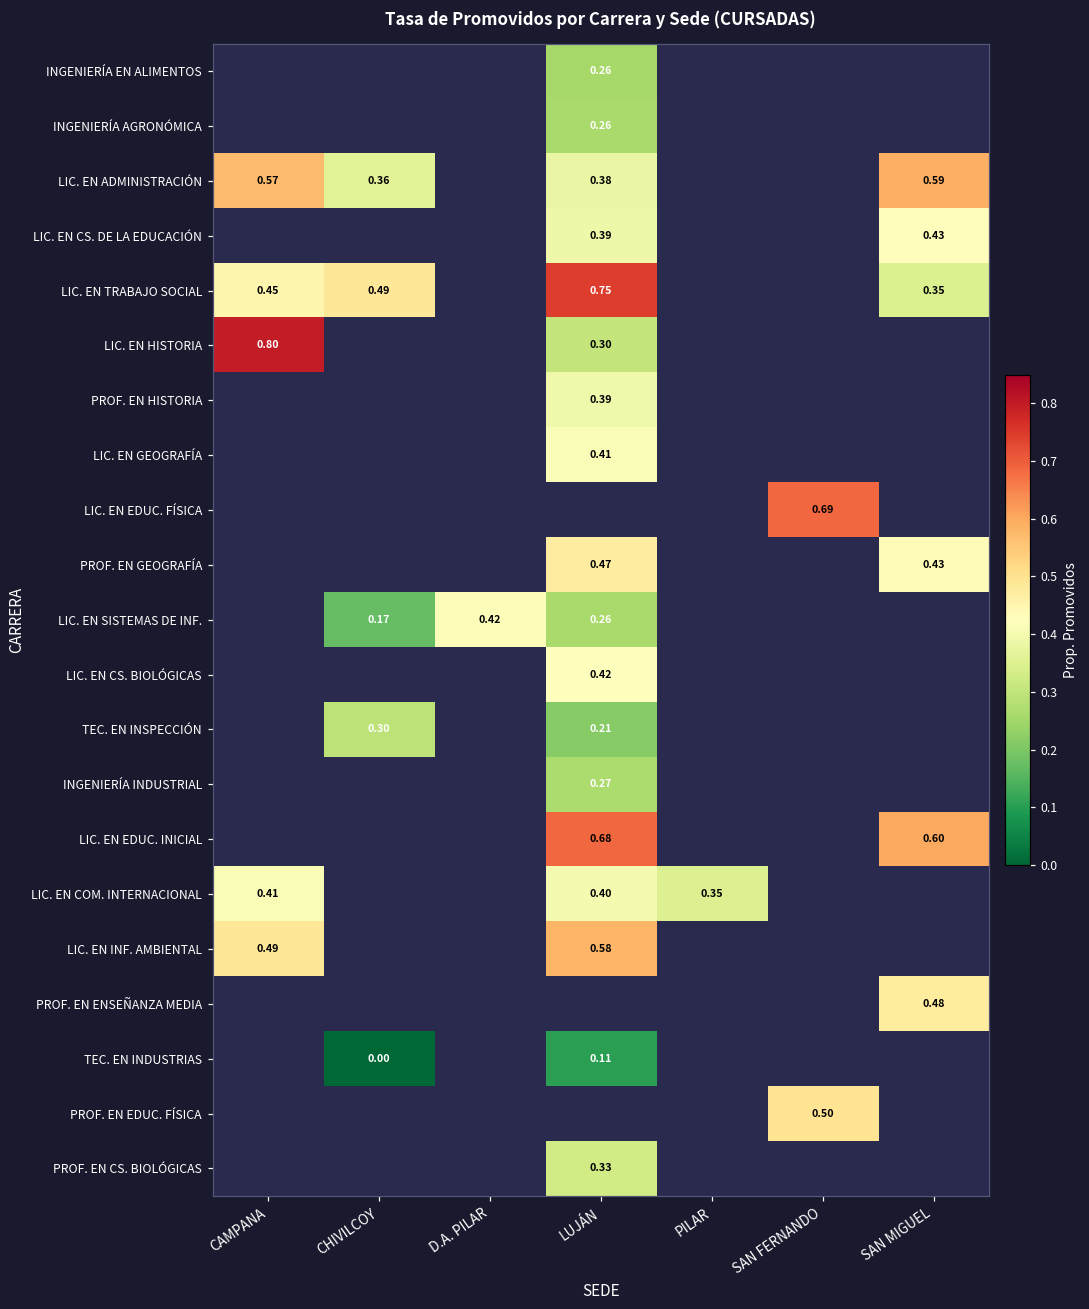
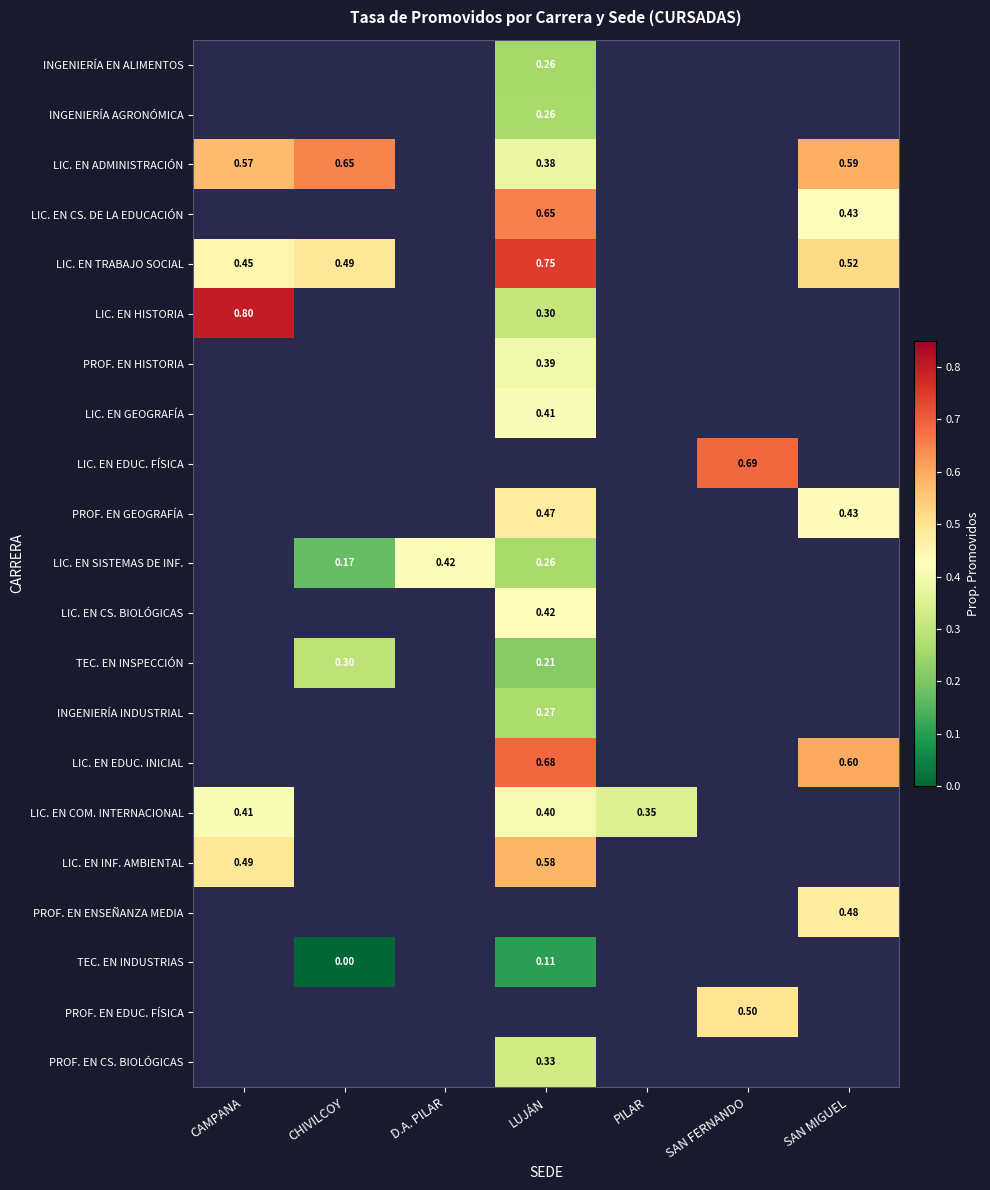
  {
    "INGENIERÍA EN ALIMENTOS": {
      "LUJÁN": 0.26
    },
    "INGENIERÍA AGRONÓMICA": {
      "LUJÁN": 0.26
    },
    "LIC. EN ADMINISTRACIÓN": {
      "CAMPANA": 0.57,
-     "CHIVILCOY": 0.36,
+     "CHIVILCOY": 0.65,
      "LUJÁN": 0.38,
      "SAN MIGUEL": 0.59
    },
    "LIC. EN CS. DE LA EDUCACIÓN": {
-     "LUJÁN": 0.39,
+     "LUJÁN": 0.65,
      "SAN MIGUEL": 0.43
    },
    "LIC. EN TRABAJO SOCIAL": {
      "CAMPANA": 0.45,
      "CHIVILCOY": 0.49,
      "LUJÁN": 0.75,
-     "SAN MIGUEL": 0.35
+     "SAN MIGUEL": 0.52
    },
    "LIC. EN HISTORIA": {
      "CAMPANA": 0.80,
      "LUJÁN": 0.30
    },
    "PROF. EN HISTORIA": {
      "LUJÁN": 0.39
    },
    "LIC. EN GEOGRAFÍA": {
      "LUJÁN": 0.41
    },
    "LIC. EN EDUC. FÍSICA": {
      "SAN FERNANDO": 0.69
    },
    "PROF. EN GEOGRAFÍA": {
      "LUJÁN": 0.47,
      "SAN MIGUEL": 0.43
    },
    "LIC. EN SISTEMAS DE INF.": {
      "CHIVILCOY": 0.17,
      "D.A. PILAR": 0.42,
      "LUJÁN": 0.26
    },
    "LIC. EN CS. BIOLÓGICAS": {
      "LUJÁN": 0.42
    },
    "TEC. EN INSPECCIÓN": {
      "CHIVILCOY": 0.30,
      "LUJÁN": 0.21
    },
    "INGENIERÍA INDUSTRIAL": {
      "LUJÁN": 0.27
    },
    "LIC. EN EDUC. INICIAL": {
      "LUJÁN": 0.68,
      "SAN MIGUEL": 0.60
    },
    "LIC. EN COM. INTERNACIONAL": {
      "CAMPANA": 0.41,
      "LUJÁN": 0.40,
      "PILAR": 0.35
    },
    "LIC. EN INF. AMBIENTAL": {
      "CAMPANA": 0.49,
      "LUJÁN": 0.58
    },
    "PROF. EN ENSEÑANZA MEDIA": {
      "SAN MIGUEL": 0.48
    },
    "TEC. EN INDUSTRIAS": {
      "CHIVILCOY": 0.00,
      "LUJÁN": 0.11
    },
    "PROF. EN EDUC. FÍSICA": {
      "SAN FERNANDO": 0.50
    },
    "PROF. EN CS. BIOLÓGICAS": {
      "LUJÁN": 0.33
    }
  }
